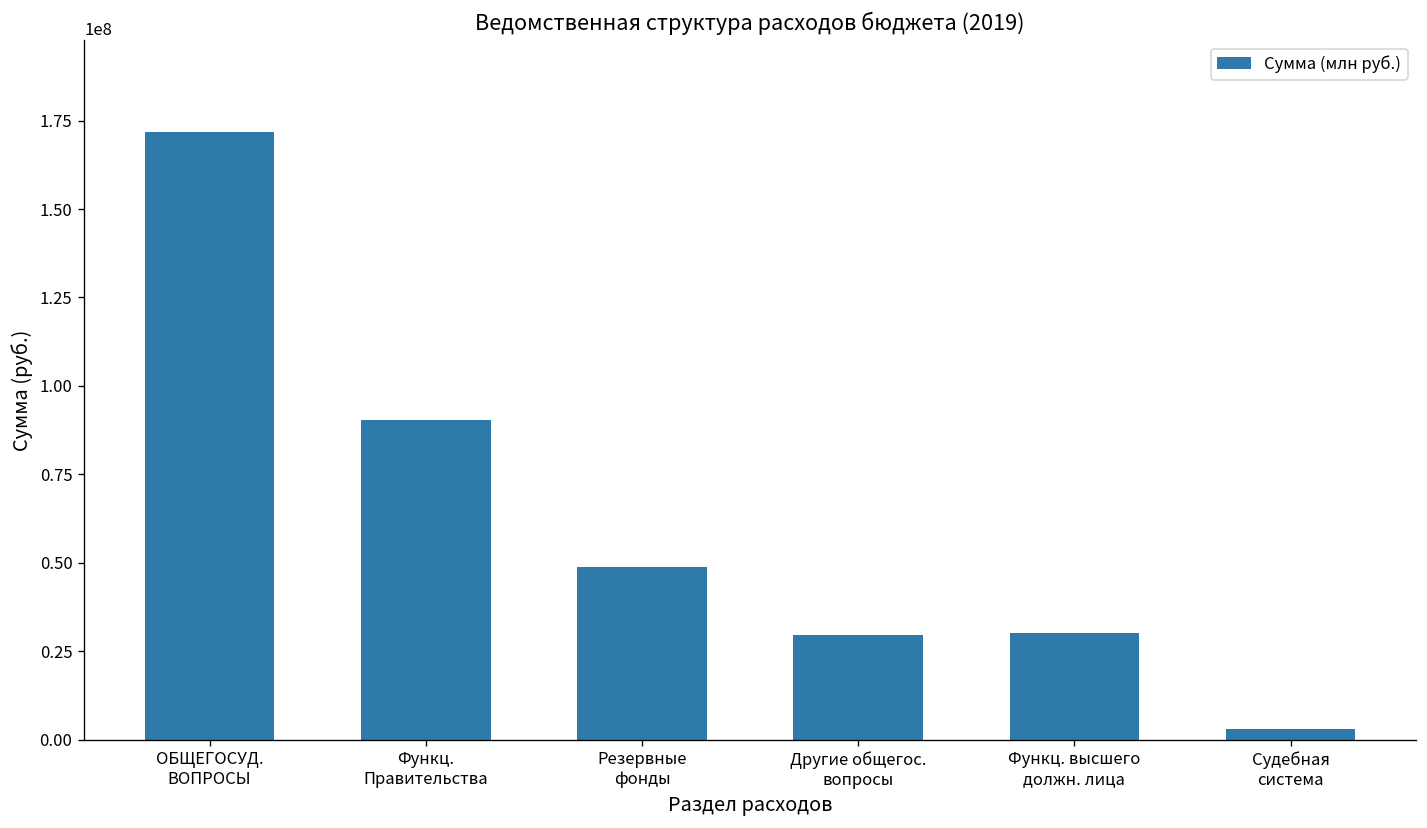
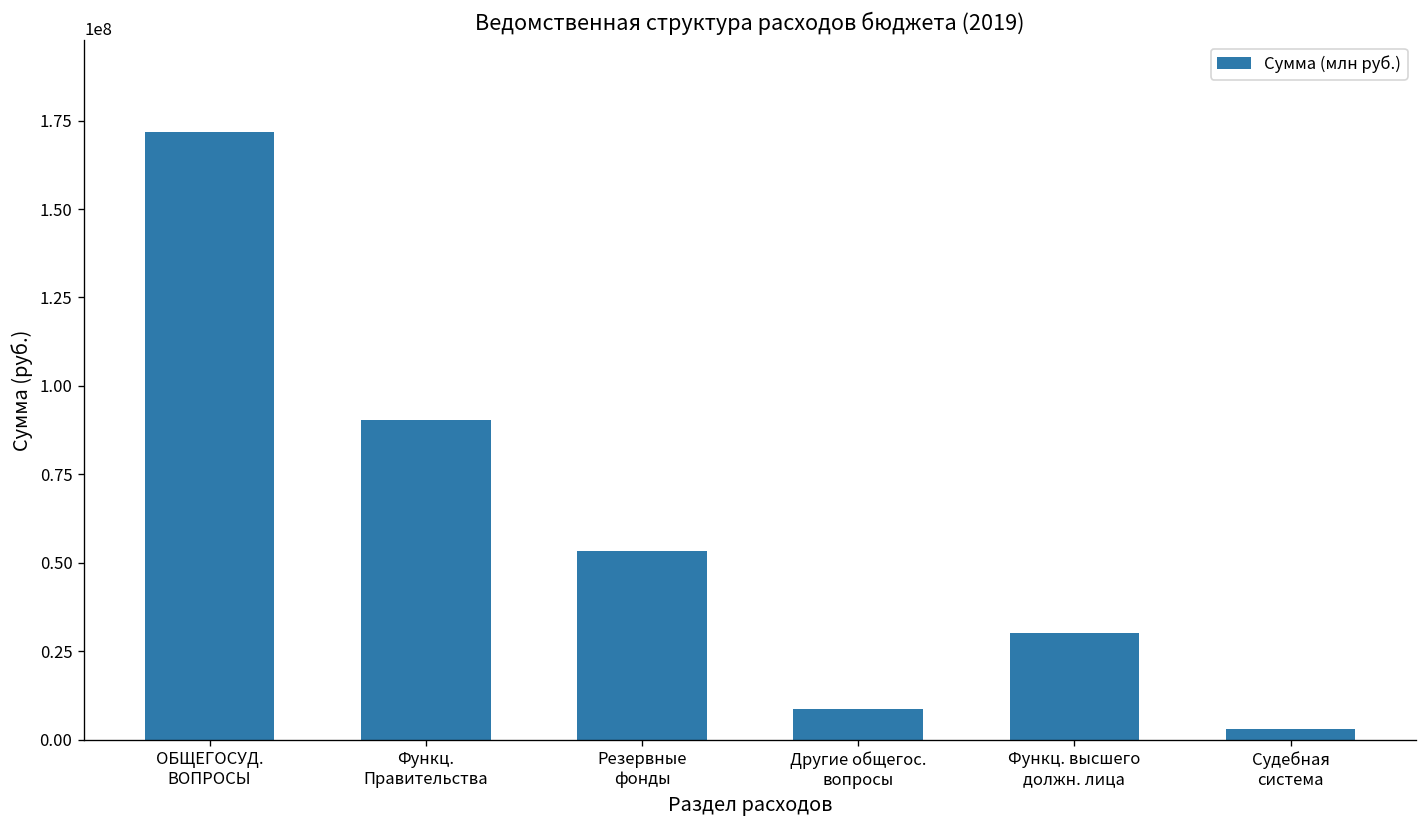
  {
    "ОБЩЕГОСУД. ВОПРОСЫ": 172000000,
    "Функц. Правительства": 90000000,
-   "Резервные фонды": 49000000,
-   "Другие общегос. вопросы": 30000000,
+   "Резервные фонды": 53000000,
+   "Другие общегос. вопросы": 9000000,
    "Функц. высшего должн. лица": 30000000,
    "Судебная система": 3000000
  }
